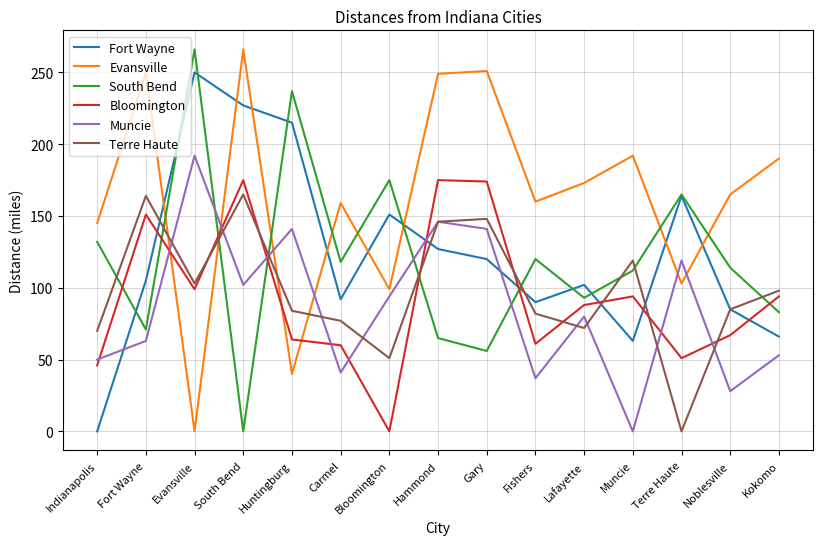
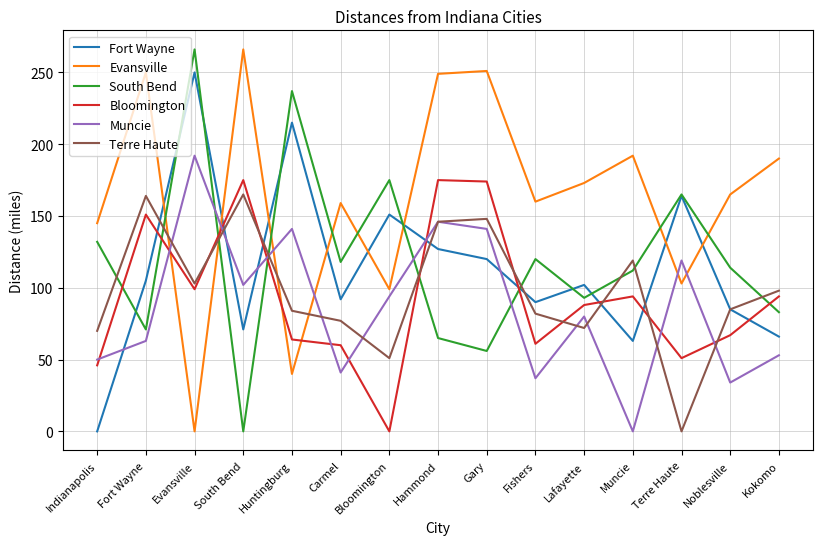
  {
    "Fort Wayne": {
      "Indianapolis": 0,
      "Fort Wayne": 105,
      "Evansville": 250,
-     "South Bend": 227,
+     "South Bend": 71,
      "Huntingburg": 215,
      "Carmel": 92,
      "Bloomington": 151,
      "Hammond": 127,
      "Gary": 120,
      "Fishers": 90,
      "Lafayette": 102,
      "Muncie": 63,
      "Kokomo": 66
    },
    "Evansville": {
      "Indianapolis": 145,
      "Evansville": 0,
      "South Bend": 266,
      "Huntingburg": 40,
      "Carmel": 159,
      "Bloomington": 99,
      "Hammond": 249,
      "Gary": 251,
      "Fishers": 160,
      "Lafayette": 173,
      "Muncie": 192,
      "Terre Haute": 103,
      "Noblesville": 165,
      "Kokomo": 190
    },
    "South Bend": {
      "Indianapolis": 132,
      "Fort Wayne": 71,
      "Evansville": 266,
      "South Bend": 0,
      "Huntingburg": 237,
      "Carmel": 118,
      "Bloomington": 175,
      "Hammond": 65,
      "Gary": 56,
      "Fishers": 120,
      "Lafayette": 93,
      "Muncie": 112,
      "Noblesville": 114,
      "Kokomo": 83
    },
    "Bloomington": {
      "Indianapolis": 46,
      "Fort Wayne": 151,
      "Evansville": 99,
      "South Bend": 175,
      "Huntingburg": 64,
      "Carmel": 60,
      "Bloomington": 0,
      "Hammond": 175,
      "Gary": 174,
      "Fishers": 61,
      "Lafayette": 88,
      "Muncie": 94,
      "Terre Haute": 51,
      "Noblesville": 67,
      "Kokomo": 94
    },
    "Muncie": {
      "Indianapolis": 50,
      "Fort Wayne": 63,
      "Evansville": 192,
      "South Bend": 102,
      "Huntingburg": 141,
      "Carmel": 41,
      "Bloomington": 94,
      "Gary": 141,
      "Fishers": 37,
      "Lafayette": 80,
      "Muncie": 0,
      "Terre Haute": 119,
-     "Noblesville": 28,
+     "Noblesville": 34,
      "Kokomo": 53
    },
    "Terre Haute": {
      "Indianapolis": 70,
      "Fort Wayne": 164,
      "Evansville": 103,
      "South Bend": 165,
      "Huntingburg": 84,
      "Carmel": 77,
      "Bloomington": 51,
      "Gary": 148,
      "Fishers": 82,
      "Lafayette": 72,
      "Muncie": 119,
      "Terre Haute": 0,
      "Kokomo": 98
    }
  }
